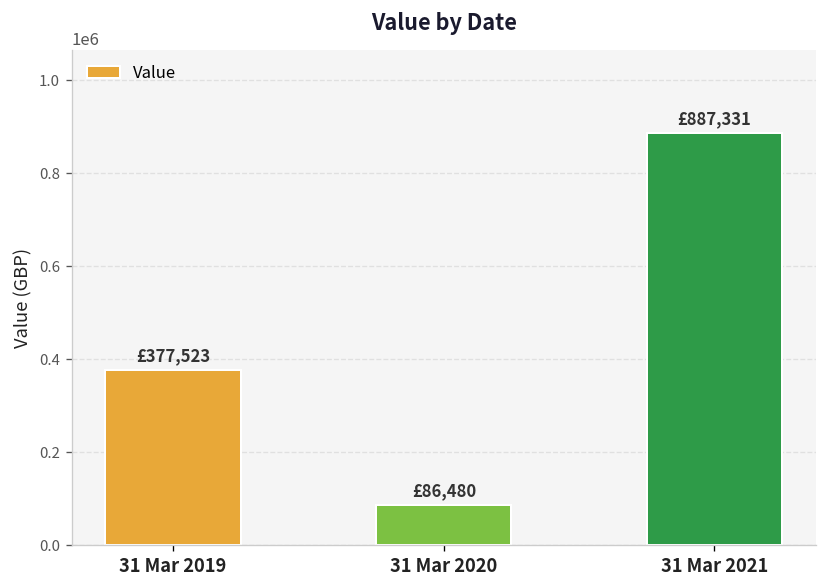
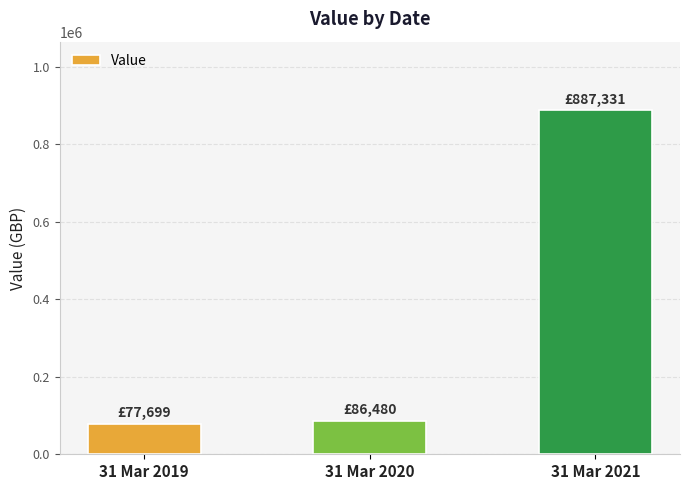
  {
-   "31 Mar 2019": "£377,523",
+   "31 Mar 2019": "£77,699",
    "31 Mar 2020": "£86,480",
    "31 Mar 2021": "£887,331"
  }
